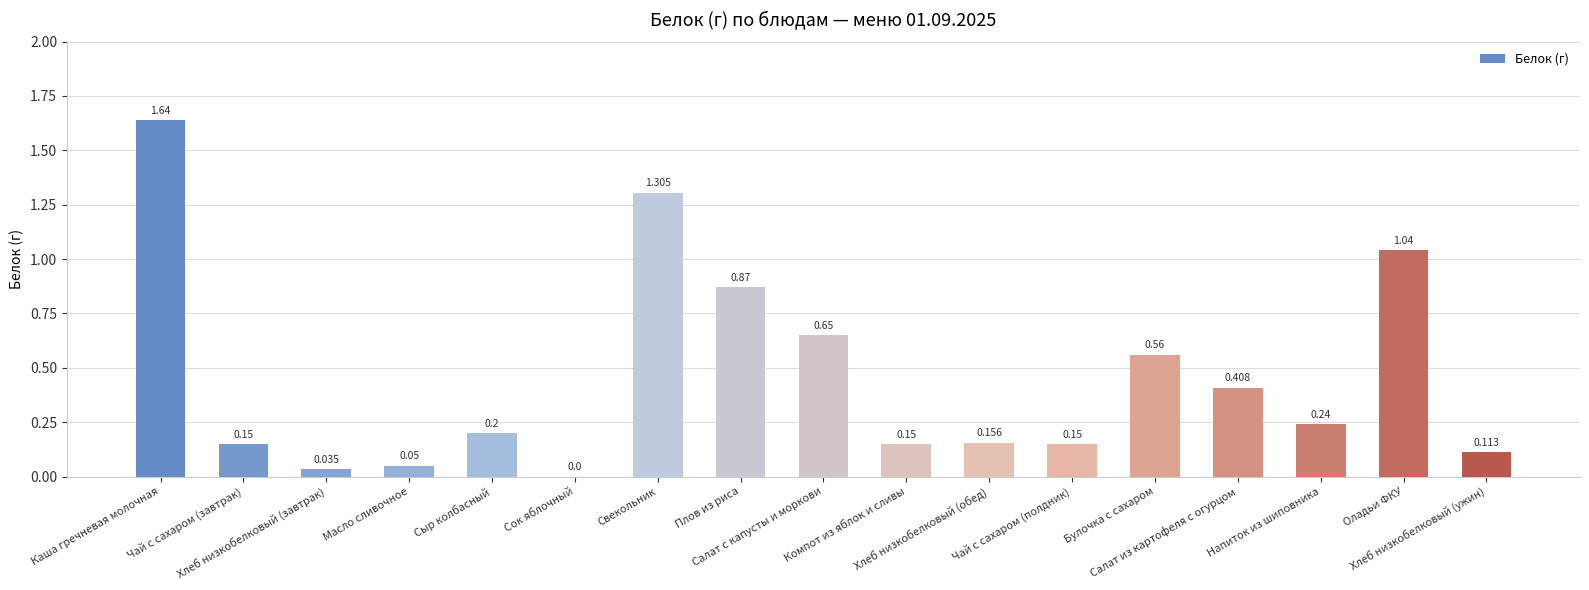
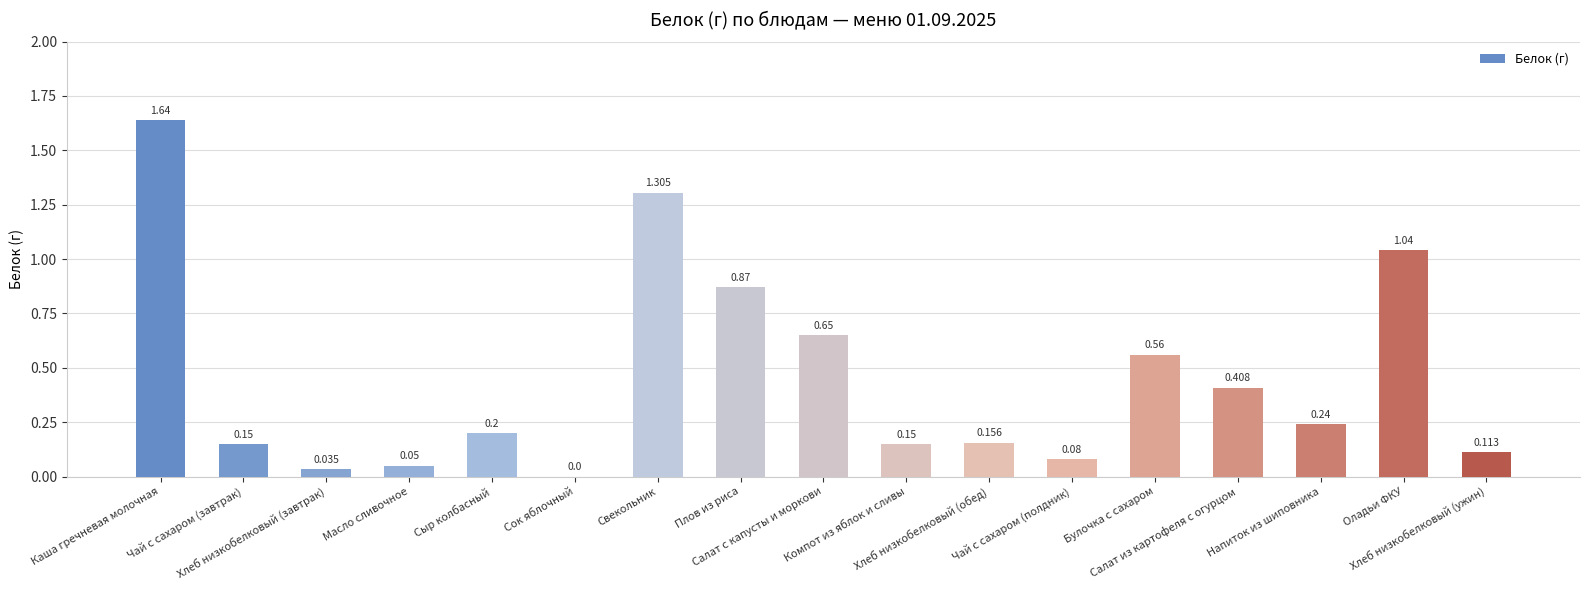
  {
    "Каша гречневая молочная": 1.64,
    "Чай с сахаром (завтрак)": 0.15,
    "Хлеб низкобелковый (завтрак)": 0.035,
    "Масло сливочное": 0.05,
    "Сыр колбасный": 0.2,
    "Сок яблочный": 0.0,
    "Свекольник": 1.305,
    "Плов из риса": 0.87,
    "Салат с капусты и моркови": 0.65,
    "Компот из яблок и сливы": 0.15,
    "Хлеб низкобелковый (обед)": 0.156,
-   "Чай с сахаром (полдник)": 0.15,
+   "Чай с сахаром (полдник)": 0.08,
    "Булочка с сахаром": 0.56,
    "Салат из картофеля с огурцом": 0.408,
    "Напиток из шиповника": 0.24,
    "Оладьи ФКУ": 1.04,
    "Хлеб низкобелковый (ужин)": 0.113
  }
